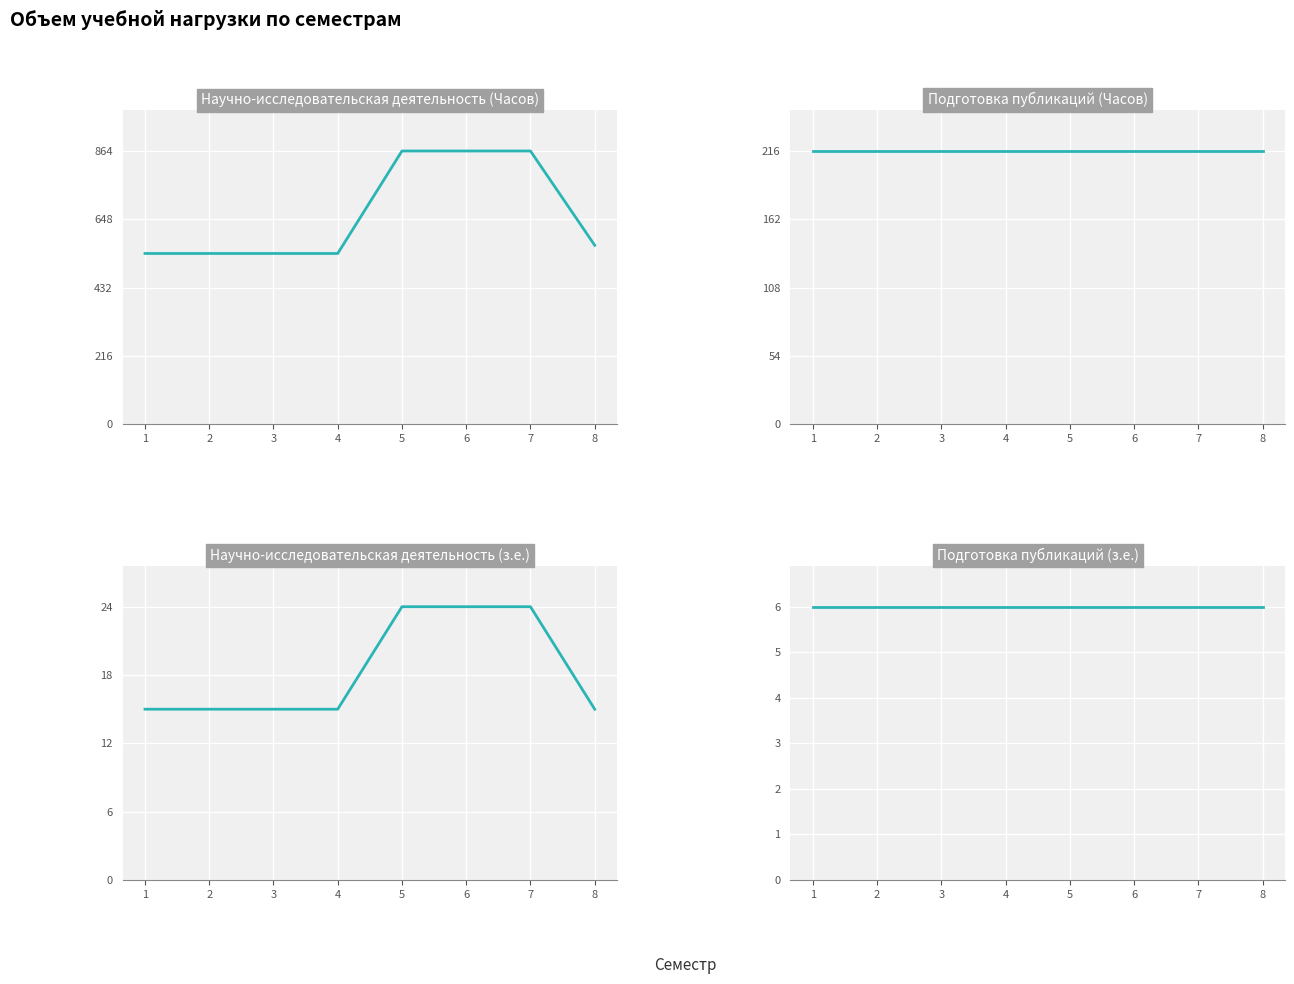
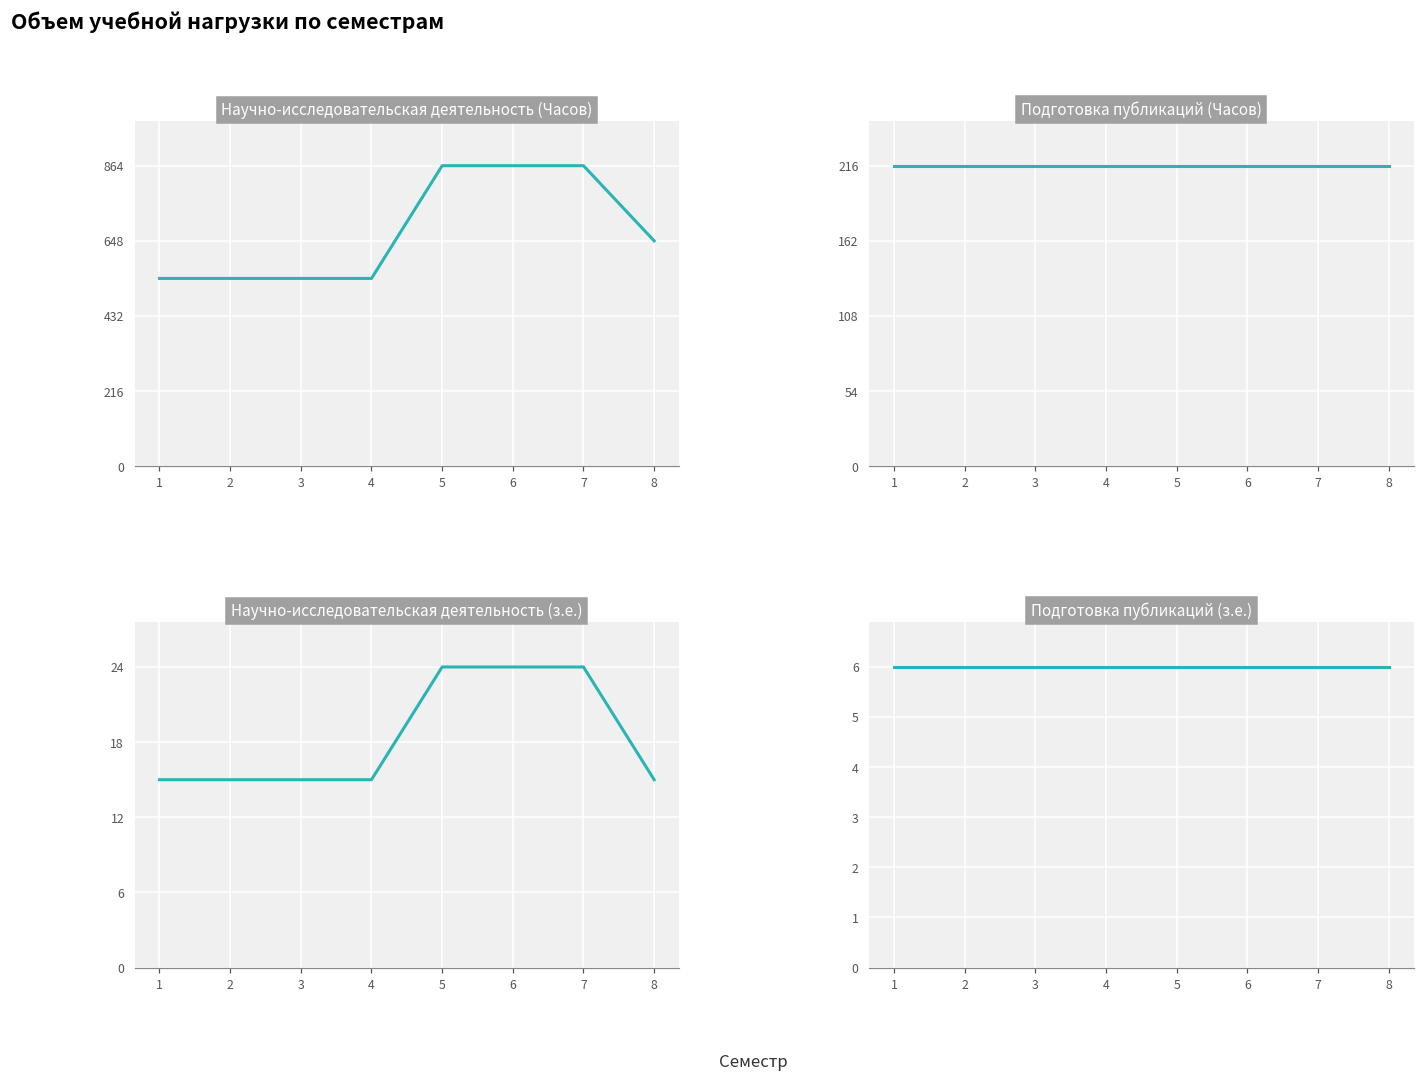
  {
    "Научно-исследовательская деятельность (Часов)": {
      "1": 540,
      "2": 540,
      "3": 540,
      "4": 540,
      "5": 860,
      "6": 860,
      "7": 860,
-     "8": 570
+     "8": 650
    },
    "Подготовка публикаций (Часов)": {
      "1": 216,
      "2": 216,
      "3": 216,
      "4": 216,
      "5": 216,
      "6": 216,
      "7": 216,
      "8": 216
    },
    "Научно-исследовательская деятельность (з.е.)": {
      "1": 15.0,
      "2": 15.0,
      "3": 15.0,
      "4": 15.0,
      "5": 24.0,
      "6": 24.0,
      "7": 24.0,
      "8": 15.0
    },
    "Подготовка публикаций (з.е.)": {
      "1": 6.0,
      "2": 6.0,
      "3": 6.0,
      "4": 6.0,
      "5": 6.0,
      "6": 6.0,
      "7": 6.0,
      "8": 6.0
    }
  }
